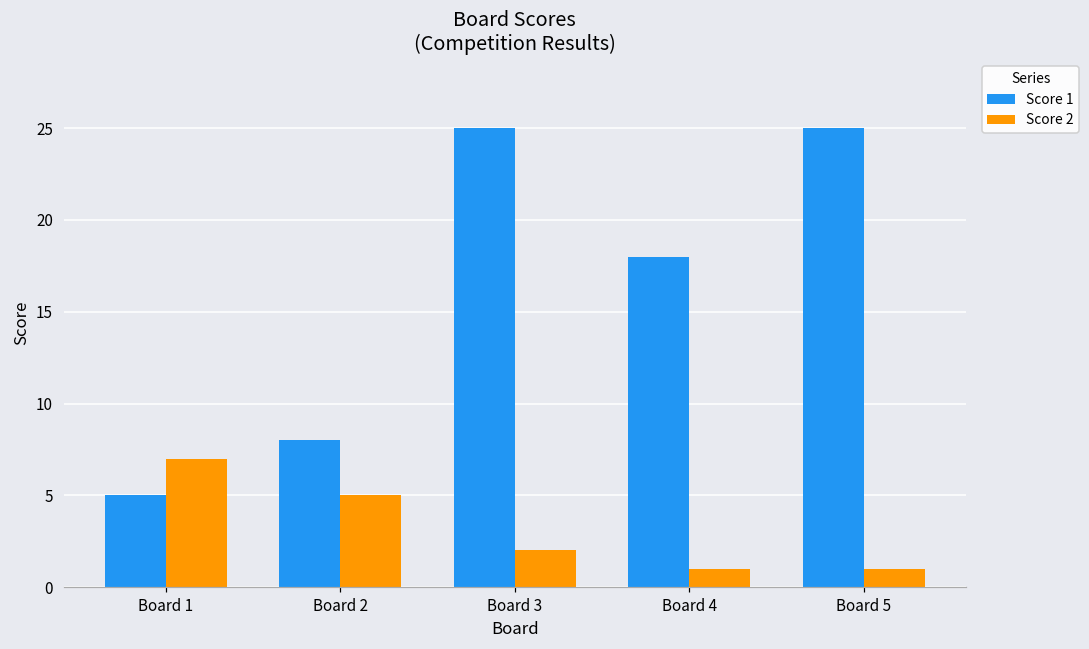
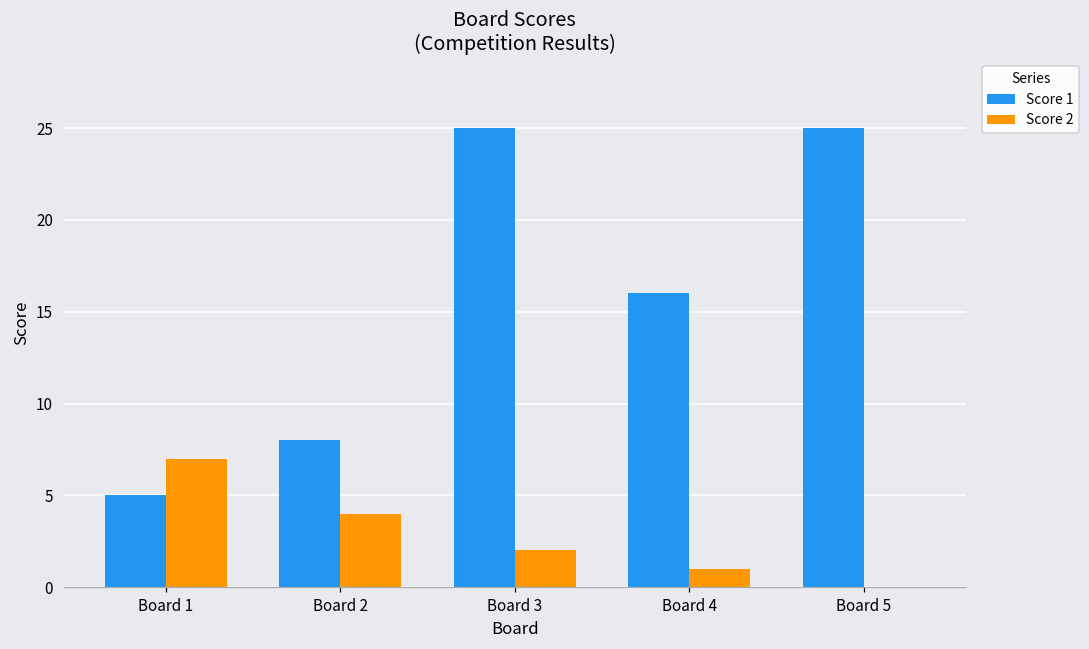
  {
    "Score 1": {
      "Board 1": 5,
      "Board 2": 8,
      "Board 3": 25,
-     "Board 4": 18,
+     "Board 4": 16,
      "Board 5": 25
    },
    "Score 2": {
      "Board 1": 7,
-     "Board 2": 5,
+     "Board 2": 4,
      "Board 3": 2,
      "Board 4": 1,
-     "Board 5": 1
+     "Board 5": 0
    }
  }
